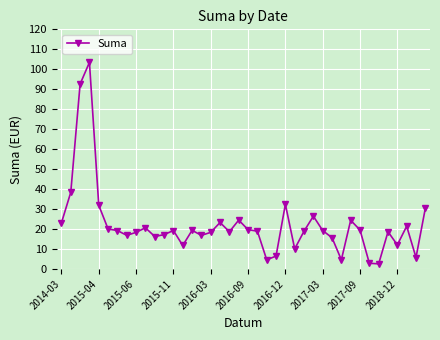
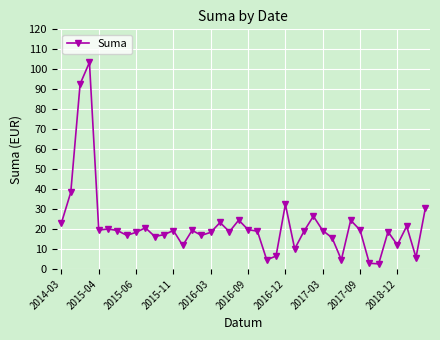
  {
-   "2015-04": 32,
+   "2015-04": 20,
    "2016-03": 18,
    "2016-09": 20,
    "2017-03": 19
  }
